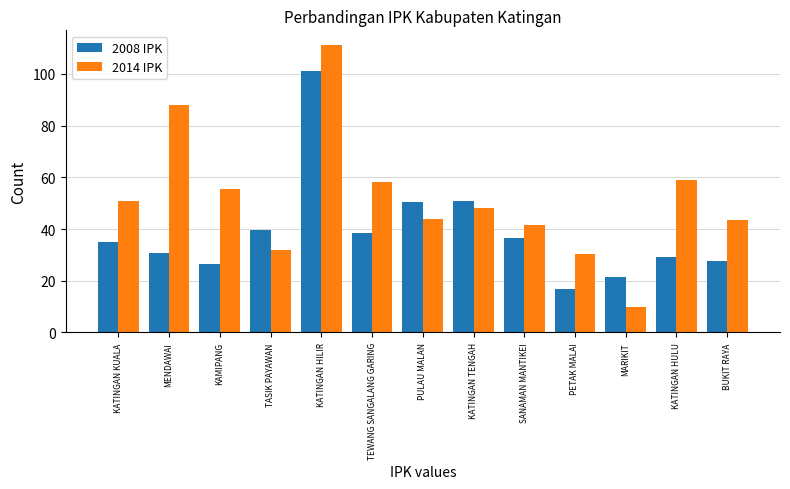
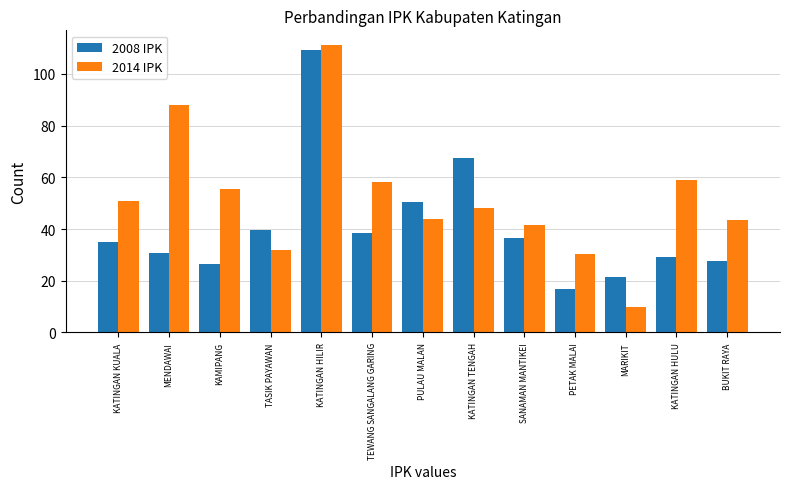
  {
    "2008 IPK": {
      "KATINGAN KUALA": 35,
      "MENDAWAI": 31,
      "KAMIPANG": 26,
      "TASIK PAYAWAN": 40,
-     "KATINGAN HILIR": 101,
+     "KATINGAN HILIR": 109,
      "TEWANG SANGALANG GARING": 39,
      "PULAU MALAN": 50,
-     "KATINGAN TENGAH": 51,
+     "KATINGAN TENGAH": 68,
      "SANAMAN MANTIKEI": 36,
      "PETAK MALAI": 17,
      "MARIKIT": 22,
      "KATINGAN HULU": 29,
      "BUKIT RAYA": 27
    },
    "2014 IPK": {
      "KATINGAN KUALA": 51,
      "MENDAWAI": 88,
      "KAMIPANG": 56,
      "TASIK PAYAWAN": 32,
      "KATINGAN HILIR": 111,
      "TEWANG SANGALANG GARING": 58,
      "PULAU MALAN": 44,
      "KATINGAN TENGAH": 48,
      "SANAMAN MANTIKEI": 41,
      "PETAK MALAI": 30,
      "MARIKIT": 10,
      "KATINGAN HULU": 59,
      "BUKIT RAYA": 43
    }
  }
